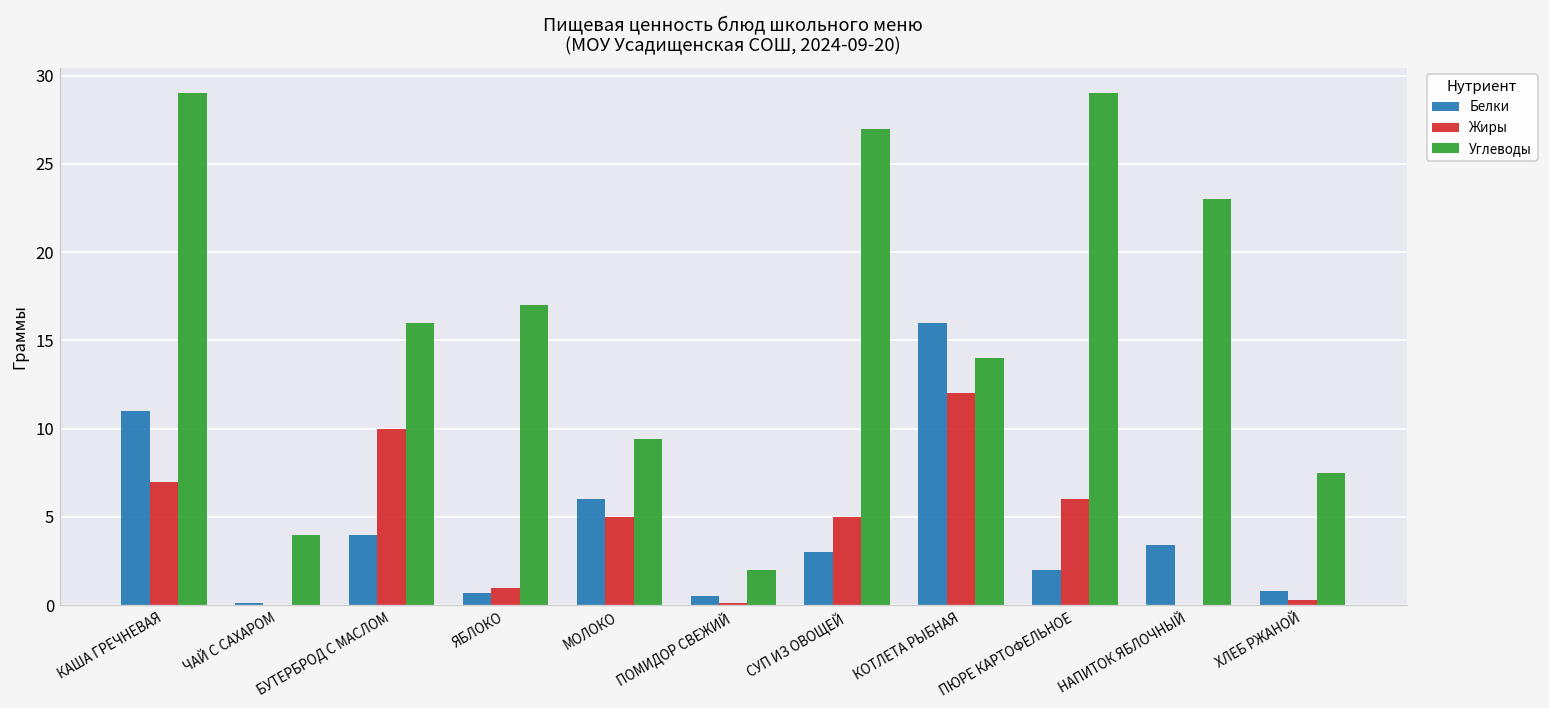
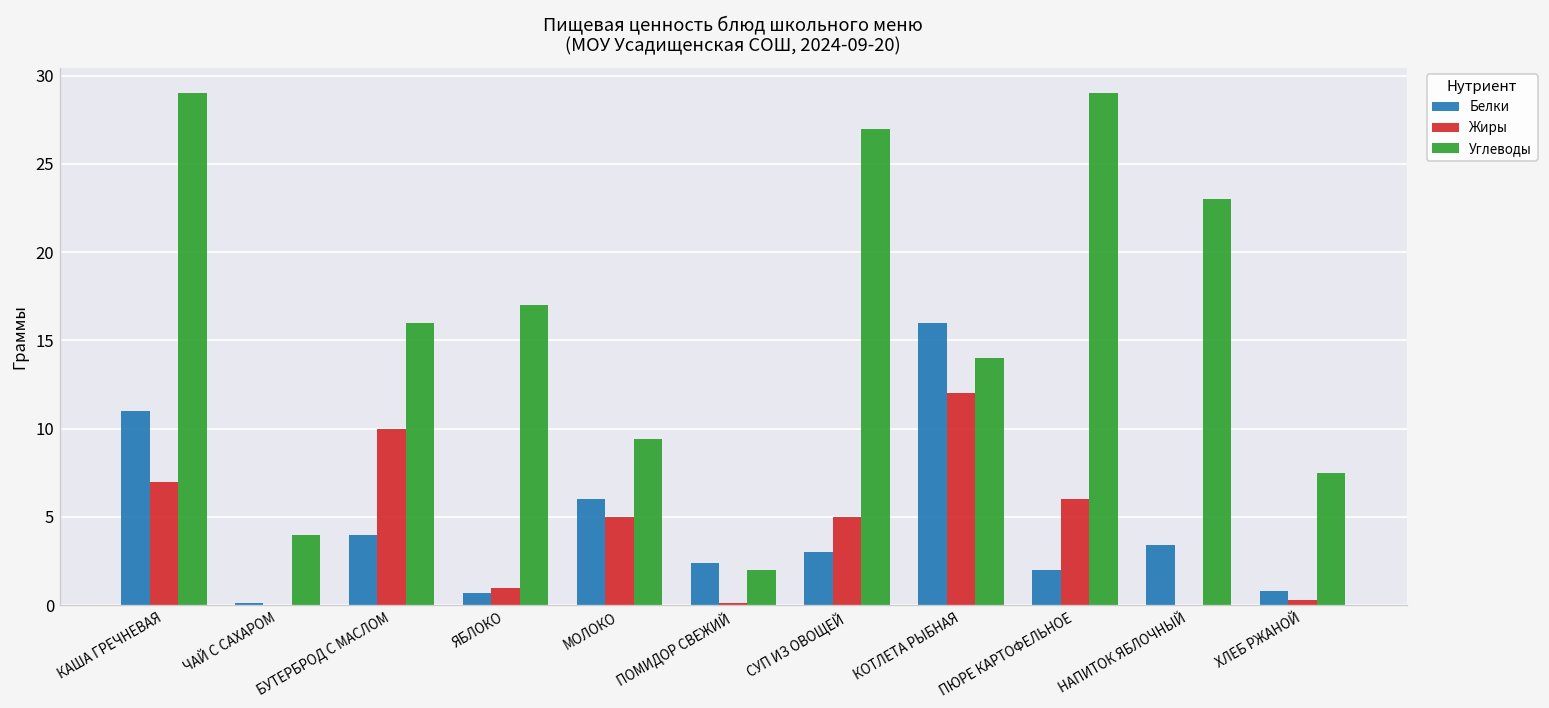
  {
    "Белки": {
      "КАША ГРЕЧНЕВАЯ": 11.0,
      "БУТЕРБРОД С МАСЛОМ": 4.0,
      "ЯБЛОКО": 0.7,
      "МОЛОКО": 6.0,
-     "ПОМИДОР СВЕЖИЙ": 0.5,
+     "ПОМИДОР СВЕЖИЙ": 2.4,
      "СУП ИЗ ОВОЩЕЙ": 3.0,
      "КОТЛЕТА РЫБНАЯ": 16.0,
      "ПЮРЕ КАРТОФЕЛЬНОЕ": 2.0,
      "НАПИТОК ЯБЛОЧНЫЙ": 3.4,
      "ХЛЕБ РЖАНОЙ": 0.8
    },
    "Жиры": {
      "КАША ГРЕЧНЕВАЯ": 7.0,
      "ЧАЙ С САХАРОМ": 0.0,
      "БУТЕРБРОД С МАСЛОМ": 10.0,
      "ЯБЛОКО": 1.0,
      "МОЛОКО": 5.0,
      "СУП ИЗ ОВОЩЕЙ": 5.0,
      "КОТЛЕТА РЫБНАЯ": 12.0,
      "ПЮРЕ КАРТОФЕЛЬНОЕ": 6.0,
      "НАПИТОК ЯБЛОЧНЫЙ": 0.0,
      "ХЛЕБ РЖАНОЙ": 0.3
    },
    "Углеводы": {
      "КАША ГРЕЧНЕВАЯ": 29.0,
      "ЧАЙ С САХАРОМ": 4.0,
      "БУТЕРБРОД С МАСЛОМ": 16.0,
      "ЯБЛОКО": 17.0,
      "МОЛОКО": 9.4,
      "ПОМИДОР СВЕЖИЙ": 2.0,
      "СУП ИЗ ОВОЩЕЙ": 27.0,
      "КОТЛЕТА РЫБНАЯ": 14.0,
      "ПЮРЕ КАРТОФЕЛЬНОЕ": 29.0,
      "НАПИТОК ЯБЛОЧНЫЙ": 23.0,
      "ХЛЕБ РЖАНОЙ": 7.5
    }
  }
